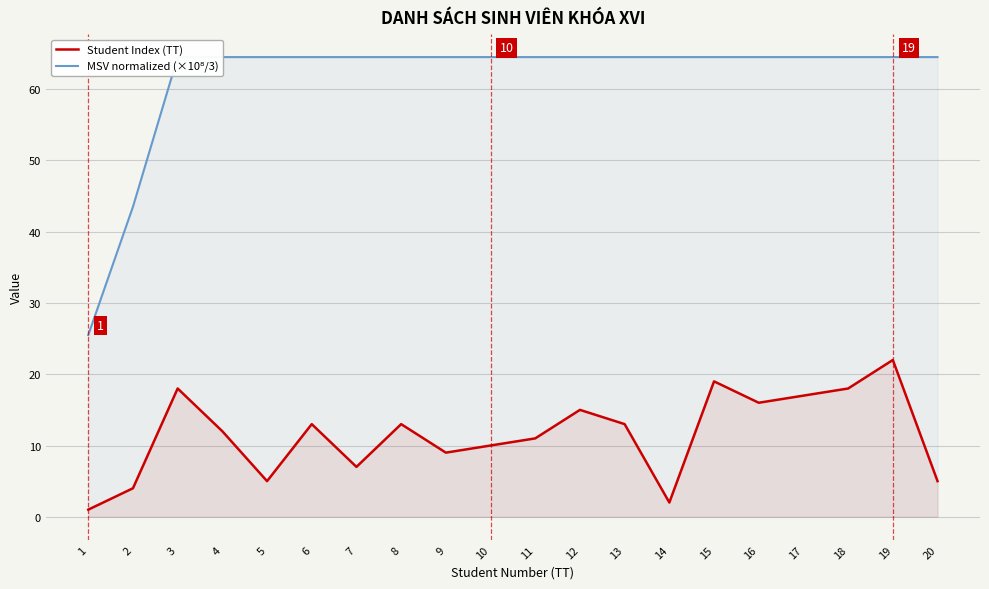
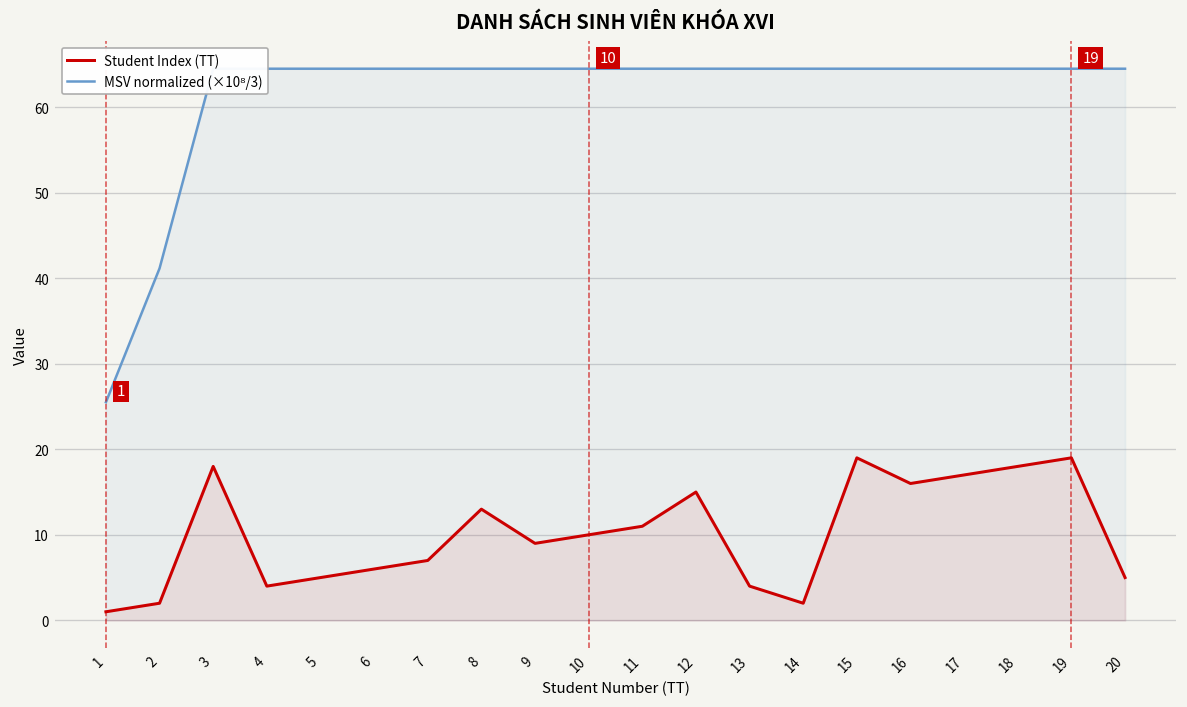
  {
    "Student Index (TT)": {
      "1": 1,
-     "2": 4,
+     "2": 2,
      "3": 18,
-     "4": 12,
+     "4": 4,
      "5": 5,
-     "6": 13,
+     "6": 6,
      "7": 7,
      "8": 13,
      "9": 9,
      "10": 10,
      "11": 11,
      "12": 15,
-     "13": 13,
+     "13": 4,
      "14": 2,
      "15": 19,
      "16": 16,
      "17": 17,
      "18": 18,
-     "19": 22,
+     "19": 19,
      "20": 5
    },
    "MSV normalized (×10⁸/3)": {
-     "2": 44,
+     "2": 41,
      "5": 65,
      "6": 65,
      "7": 65,
      "8": 65,
      "9": 65,
      "11": 65,
      "12": 65,
      "13": 65,
      "14": 65,
      "15": 65,
      "16": 65,
      "17": 65,
      "18": 65,
      "20": 65
    }
  }
